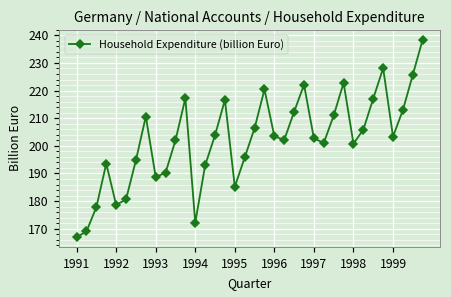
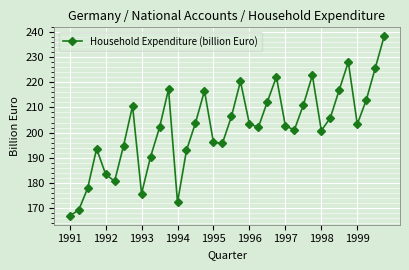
  {
    "1991": 167,
-   "1992": 179,
-   "1993": 189,
+   "1992": 183,
+   "1993": 176,
    "1994": 172,
-   "1995": 185,
+   "1995": 196,
    "1996": 203,
    "1997": 203,
    "1998": 201,
    "1999": 203
  }
